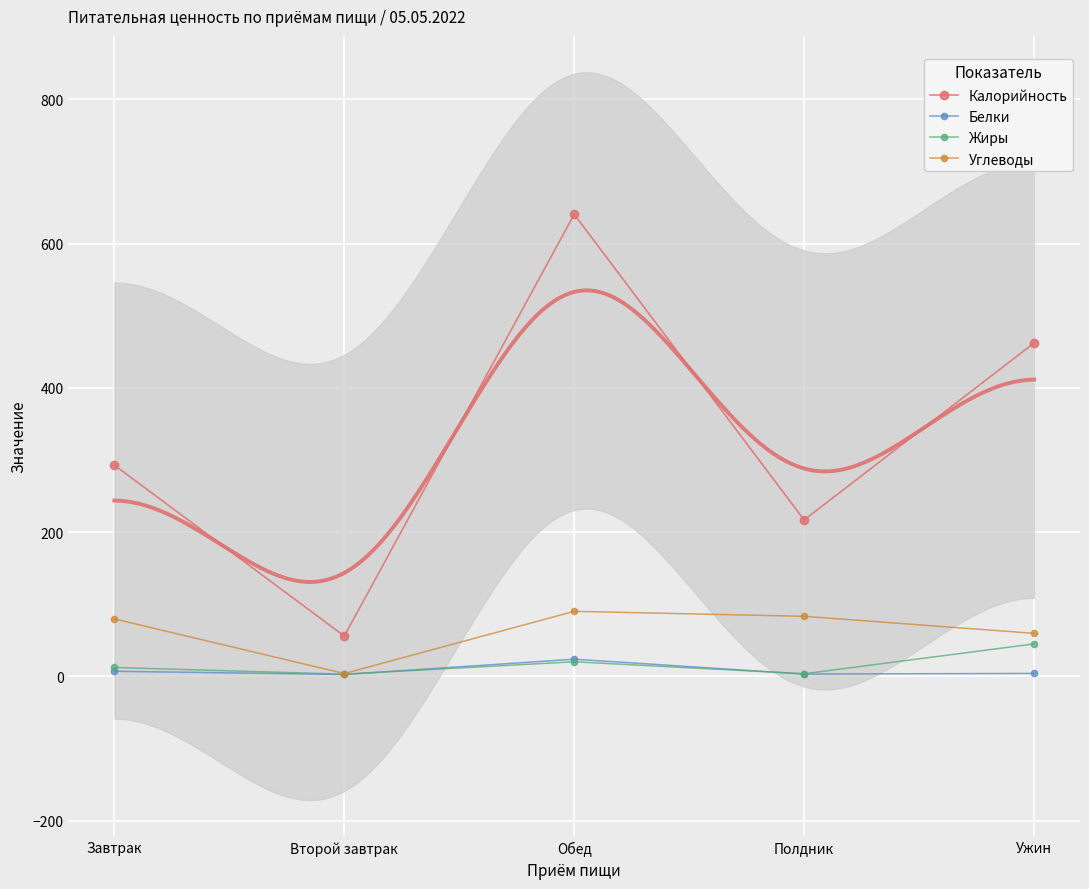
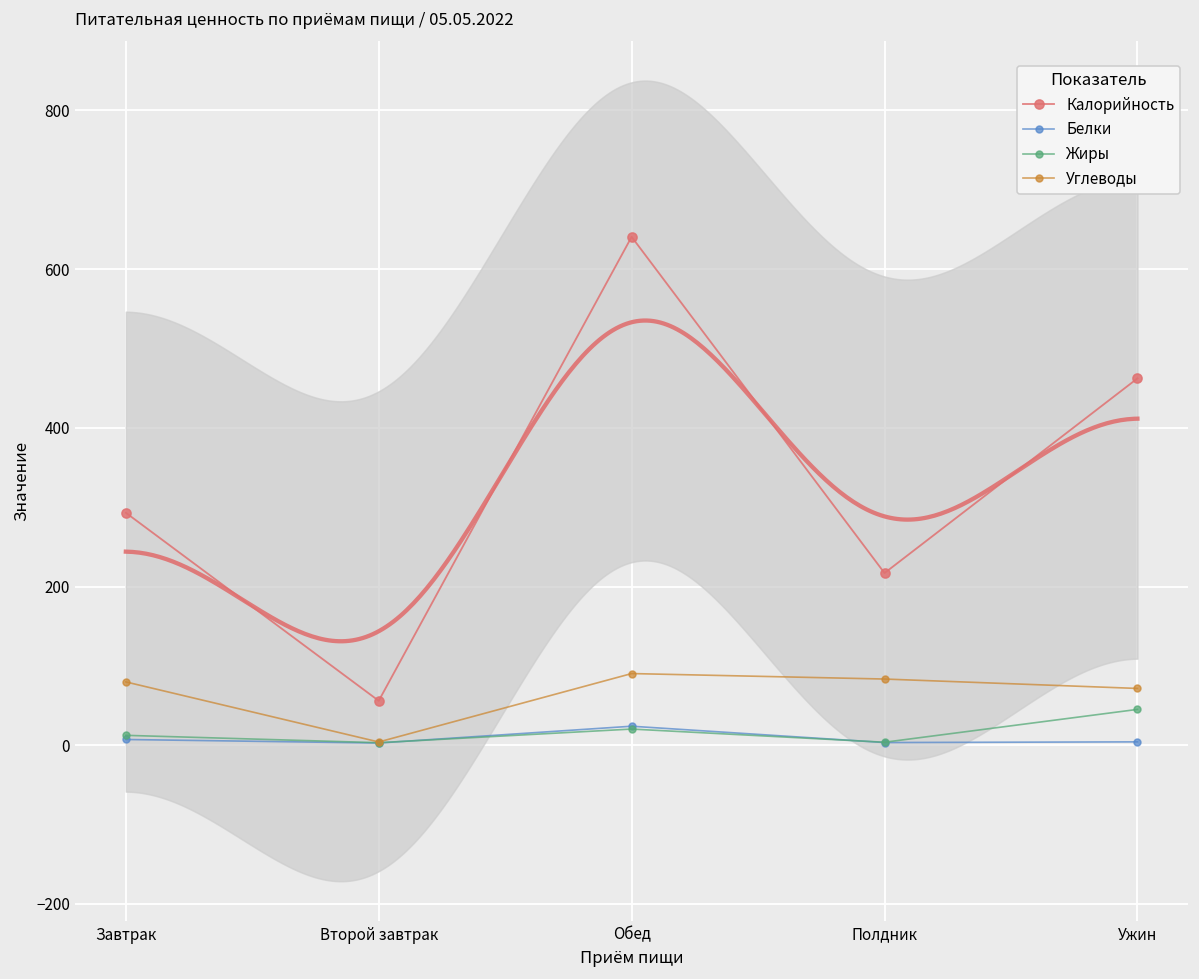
  {
    "Белки": {
      "Завтрак": 10,
      "Обед": 20,
      "Ужин": 0
    },
    "Жиры": {
      "Завтрак": 10,
      "Обед": 20,
      "Ужин": 50
    },
    "Углеводы": {
      "Завтрак": 80,
      "Обед": 90,
      "Полдник": 80,
-     "Ужин": 60
+     "Ужин": 70
    }
  }
